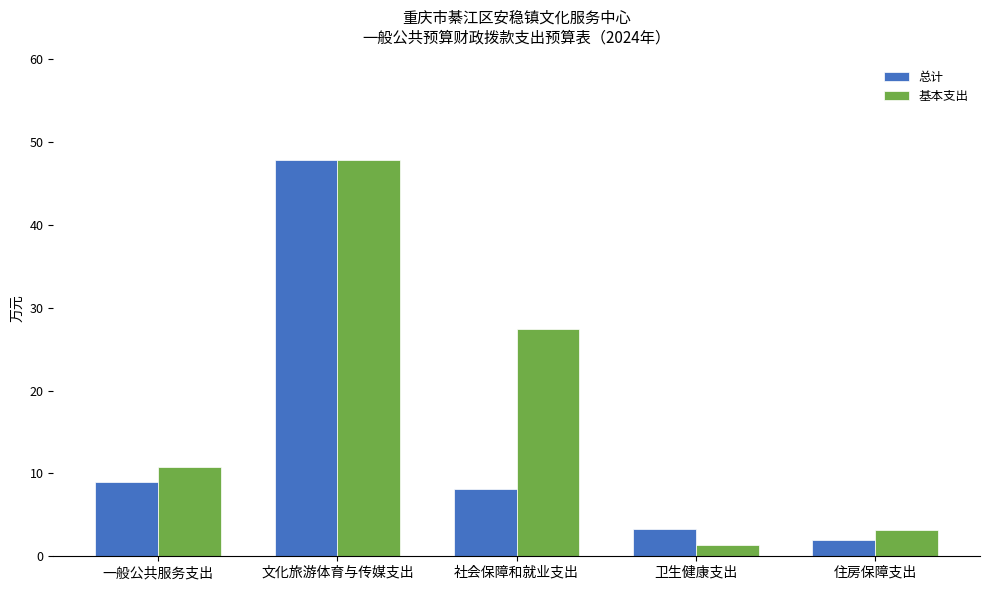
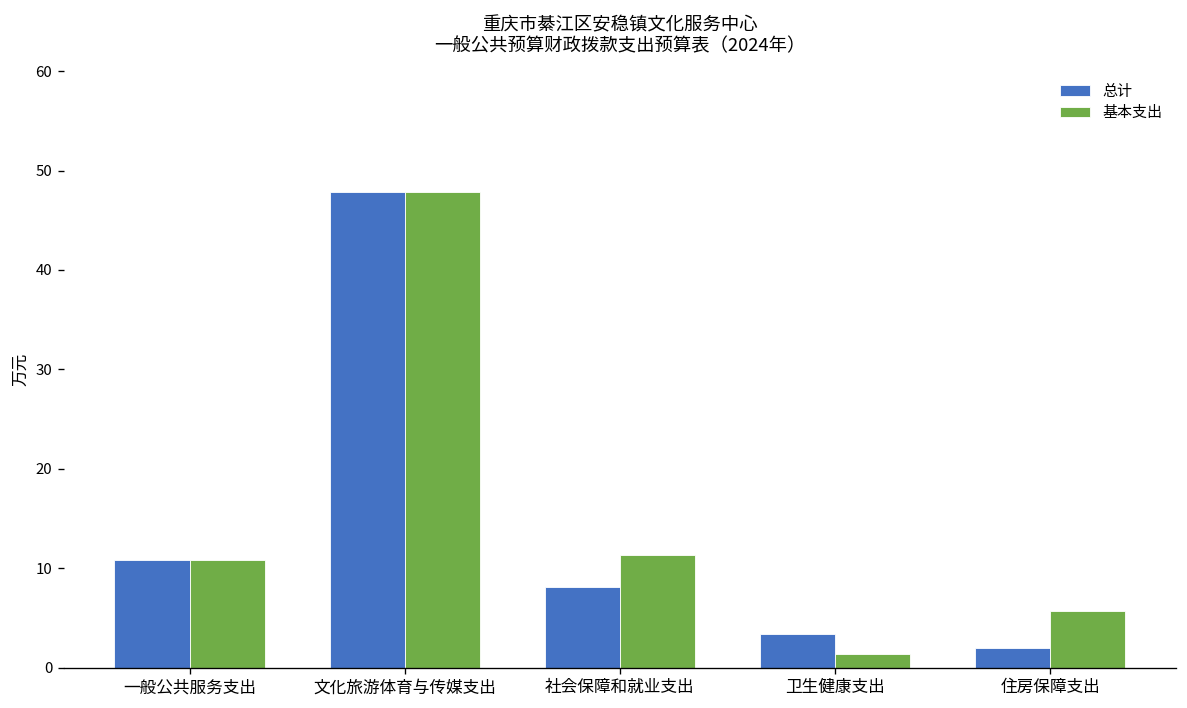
  {
    "总计": {
-     "一般公共服务支出": 9,
+     "一般公共服务支出": 11,
      "文化旅游体育与传媒支出": 48,
      "社会保障和就业支出": 8,
      "卫生健康支出": 3,
      "住房保障支出": 2
    },
    "基本支出": {
      "一般公共服务支出": 11,
      "文化旅游体育与传媒支出": 48,
-     "社会保障和就业支出": 27,
+     "社会保障和就业支出": 11,
      "卫生健康支出": 1,
-     "住房保障支出": 3
+     "住房保障支出": 6
    }
  }
